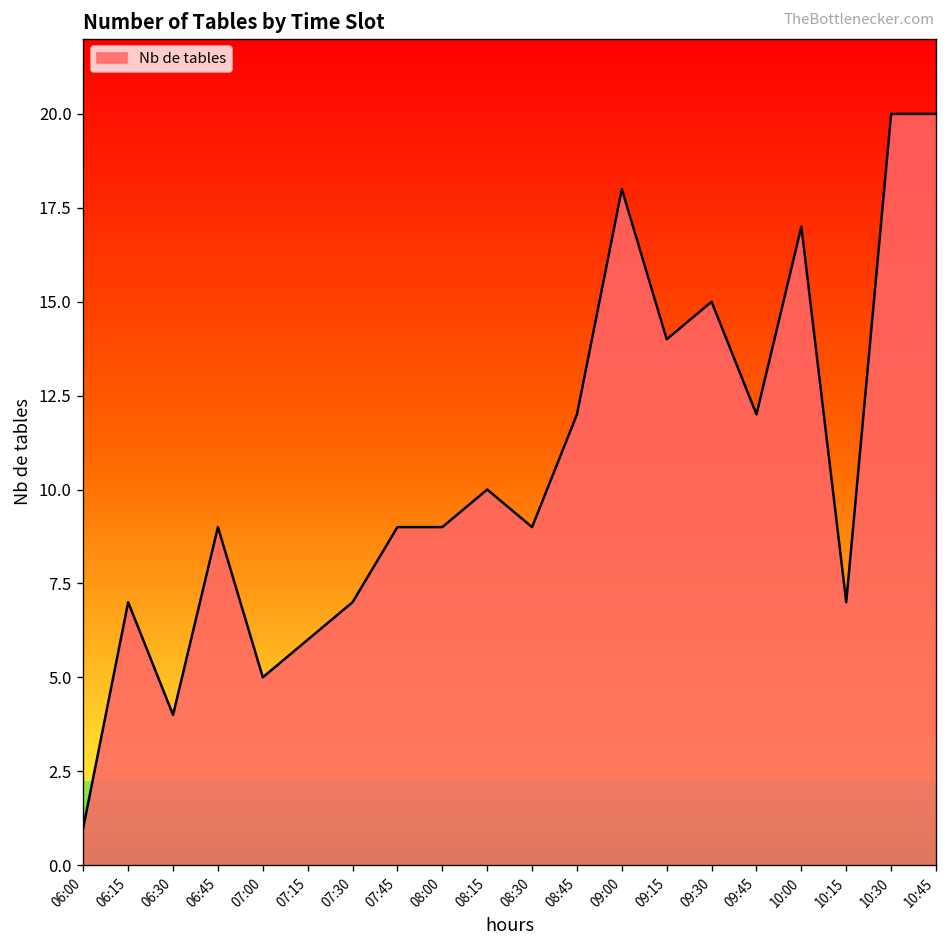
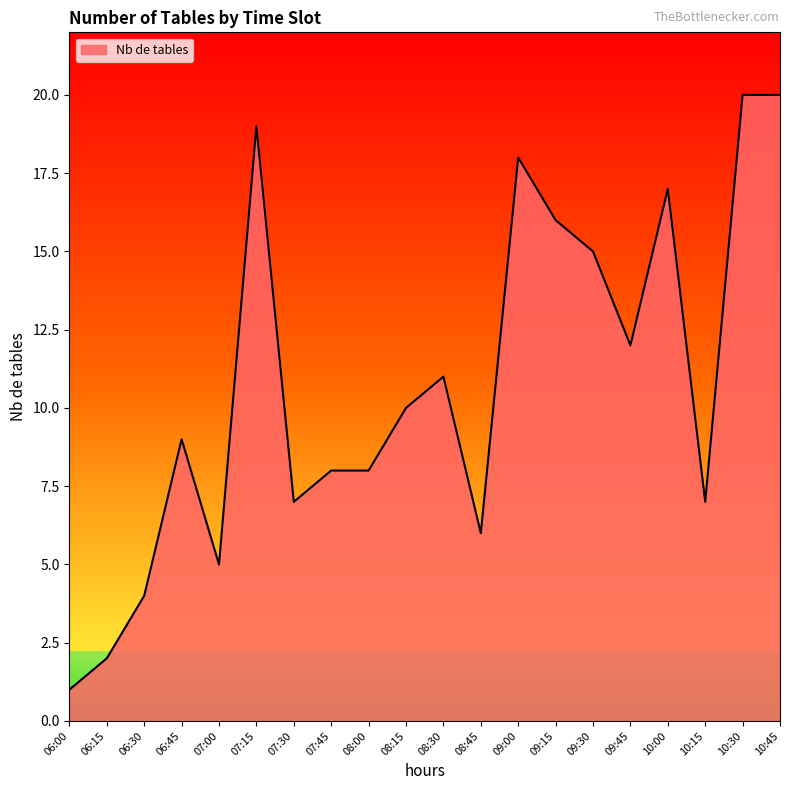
  {
    "06:00": 1,
-   "06:15": 7,
+   "06:15": 2,
    "06:30": 4,
    "06:45": 9,
    "07:00": 5,
-   "07:15": 6,
+   "07:15": 19,
    "07:30": 7,
-   "07:45": 9,
-   "08:00": 9,
+   "07:45": 8,
+   "08:00": 8,
    "08:15": 10,
-   "08:30": 9,
-   "08:45": 12,
+   "08:30": 11,
+   "08:45": 6,
    "09:00": 18,
-   "09:15": 14,
+   "09:15": 16,
    "09:30": 15,
    "09:45": 12,
    "10:00": 17,
    "10:15": 7,
    "10:30": 20,
    "10:45": 20
  }
